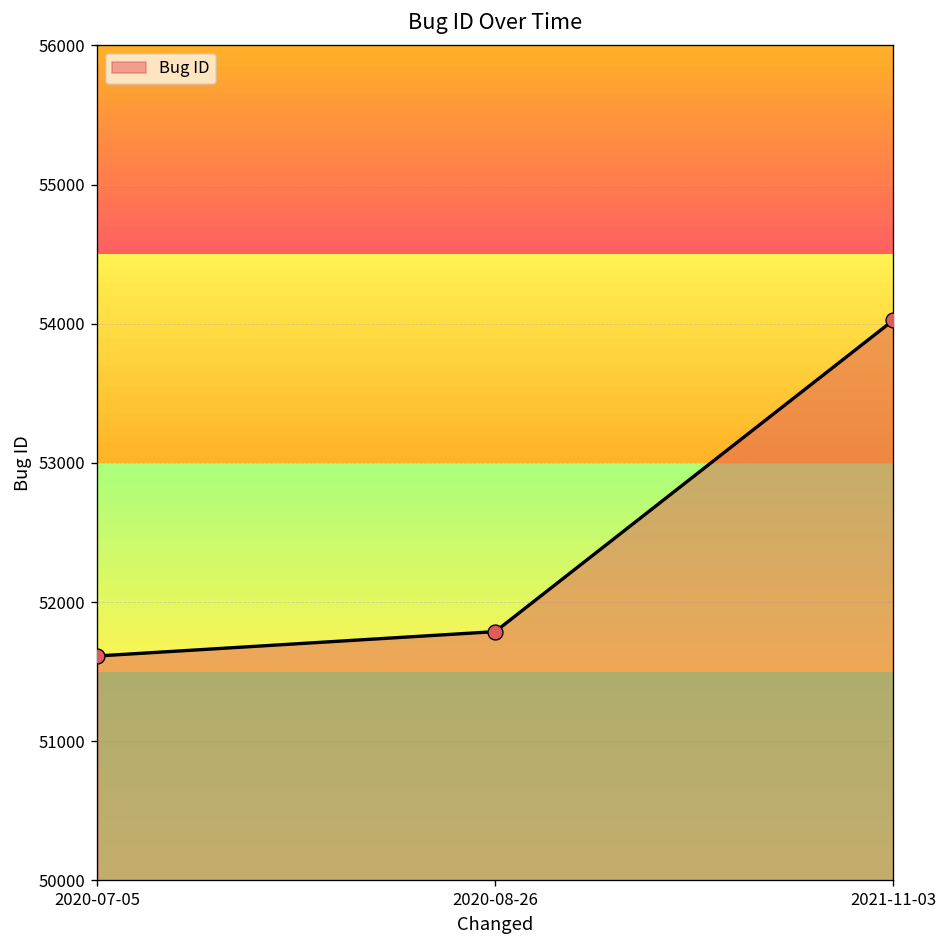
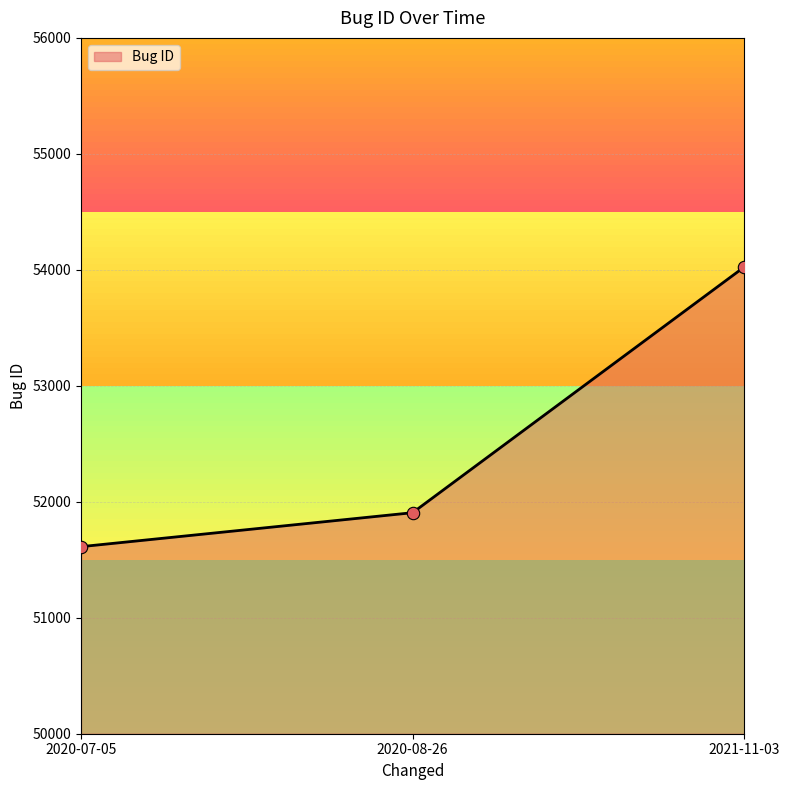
  {
    "2020-07-05": 51610,
-   "2020-08-26": 51790,
+   "2020-08-26": 51910,
    "2021-11-03": 54030
  }
